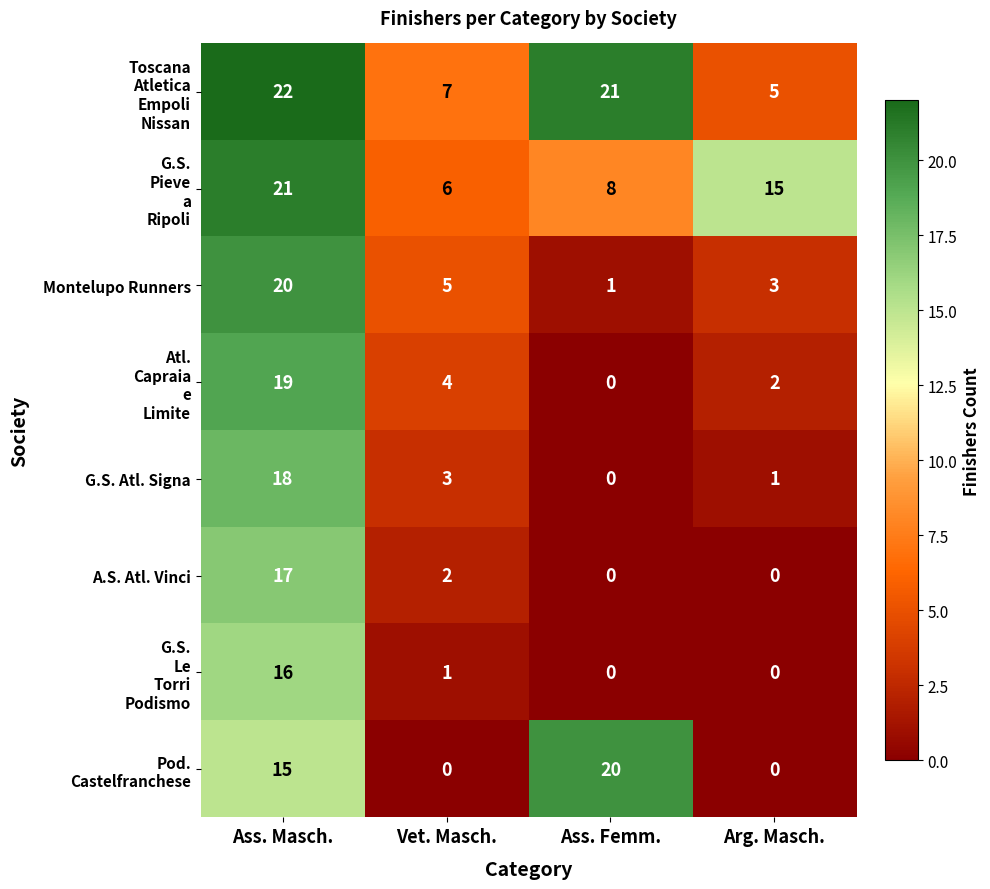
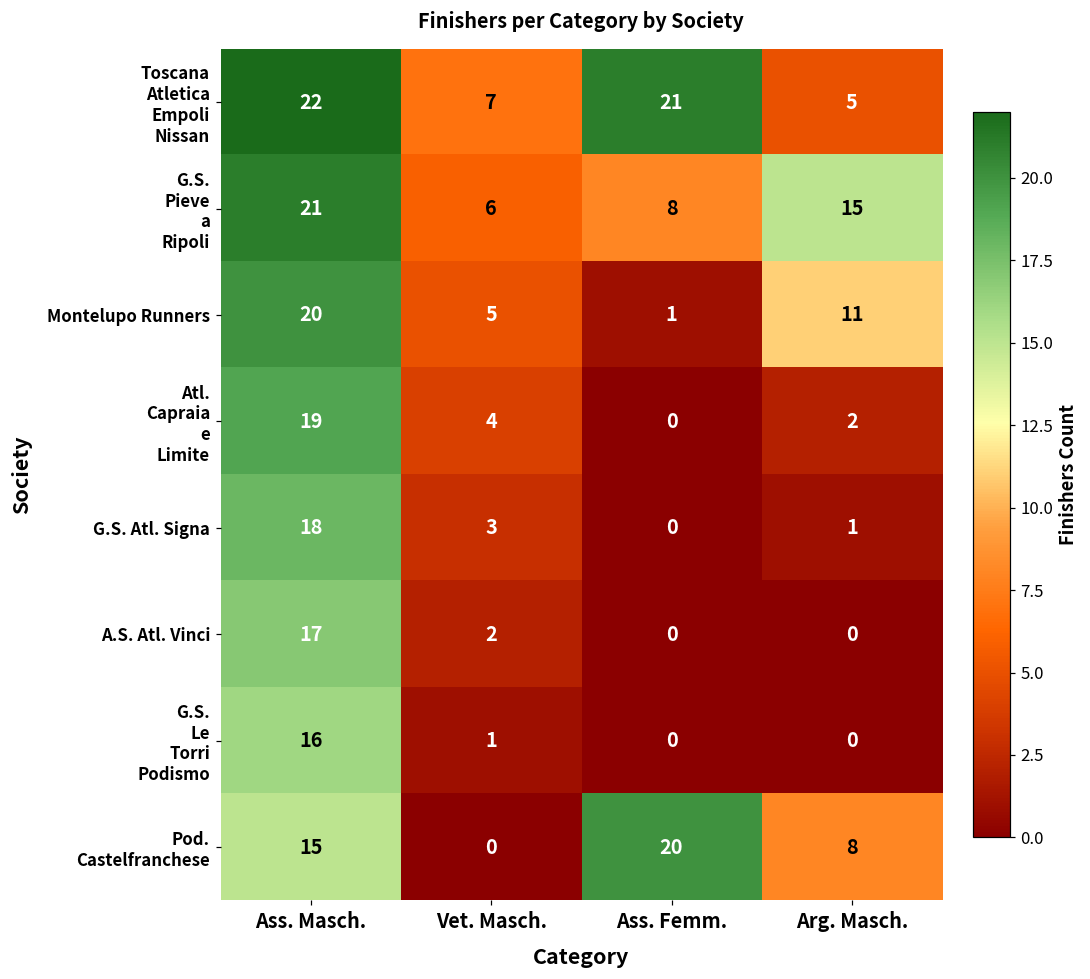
  {
    "Toscana Atletica Empoli Nissan": {
      "Ass. Masch.": 22,
      "Vet. Masch.": 7,
      "Ass. Femm.": 21,
      "Arg. Masch.": 5
    },
    "G.S. Pieve a Ripoli": {
      "Ass. Masch.": 21,
      "Vet. Masch.": 6,
      "Ass. Femm.": 8,
      "Arg. Masch.": 15
    },
    "Montelupo Runners": {
      "Ass. Masch.": 20,
      "Vet. Masch.": 5,
      "Ass. Femm.": 1,
-     "Arg. Masch.": 3
+     "Arg. Masch.": 11
    },
    "Atl. Capraia e Limite": {
      "Ass. Masch.": 19,
      "Vet. Masch.": 4,
      "Ass. Femm.": 0,
      "Arg. Masch.": 2
    },
    "G.S. Atl. Signa": {
      "Ass. Masch.": 18,
      "Vet. Masch.": 3,
      "Ass. Femm.": 0,
      "Arg. Masch.": 1
    },
    "A.S. Atl. Vinci": {
      "Ass. Masch.": 17,
      "Vet. Masch.": 2,
      "Ass. Femm.": 0,
      "Arg. Masch.": 0
    },
    "G.S. Le Torri Podismo": {
      "Ass. Masch.": 16,
      "Vet. Masch.": 1,
      "Ass. Femm.": 0,
      "Arg. Masch.": 0
    },
    "Pod. Castelfranchese": {
      "Ass. Masch.": 15,
      "Vet. Masch.": 0,
      "Ass. Femm.": 20,
-     "Arg. Masch.": 0
+     "Arg. Masch.": 8
    }
  }
